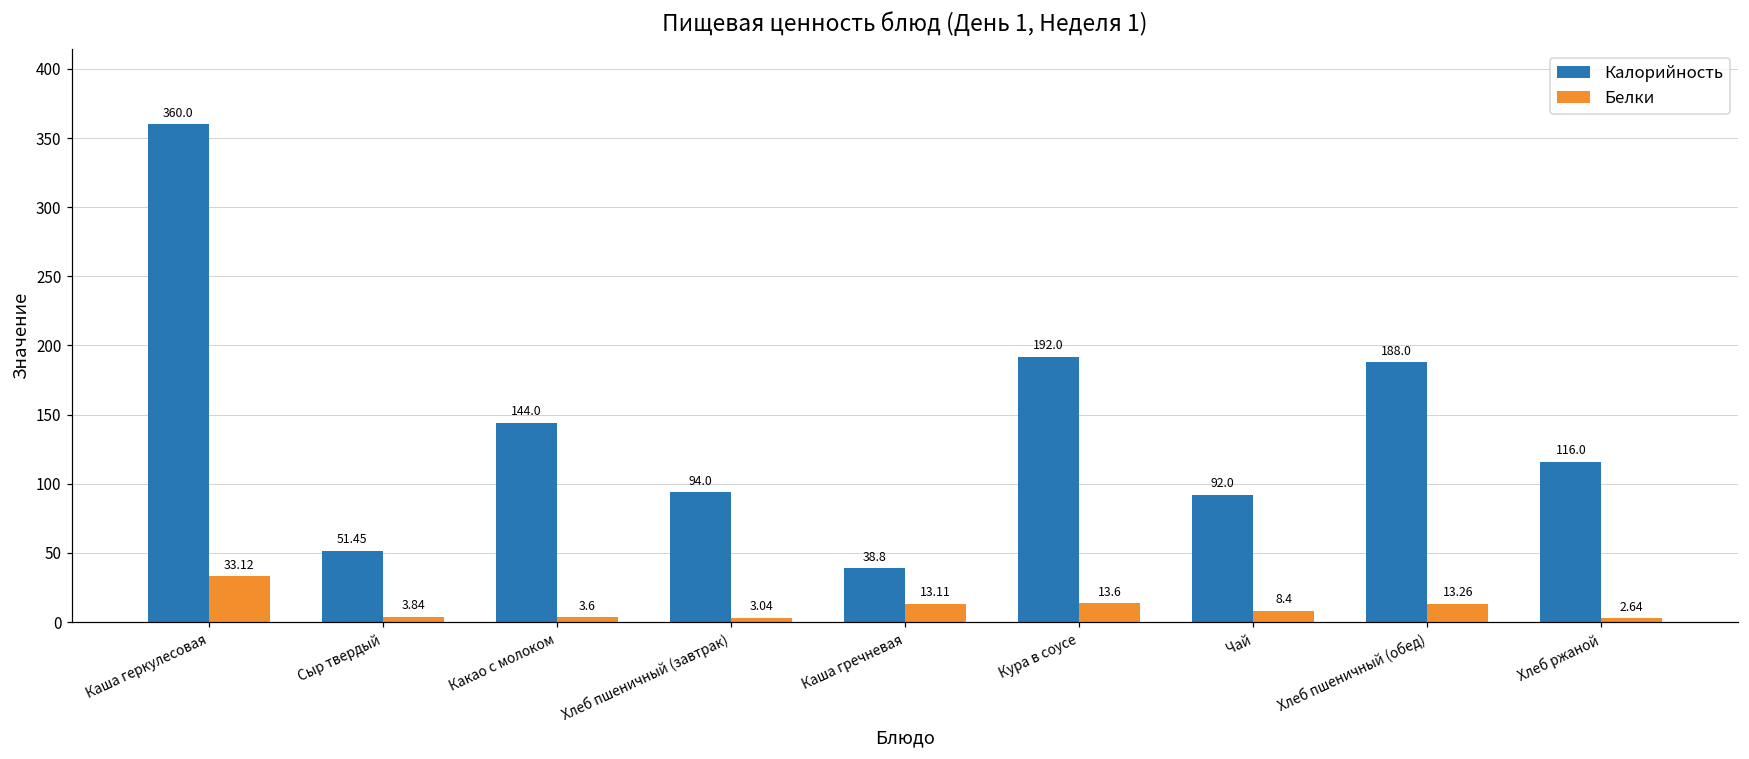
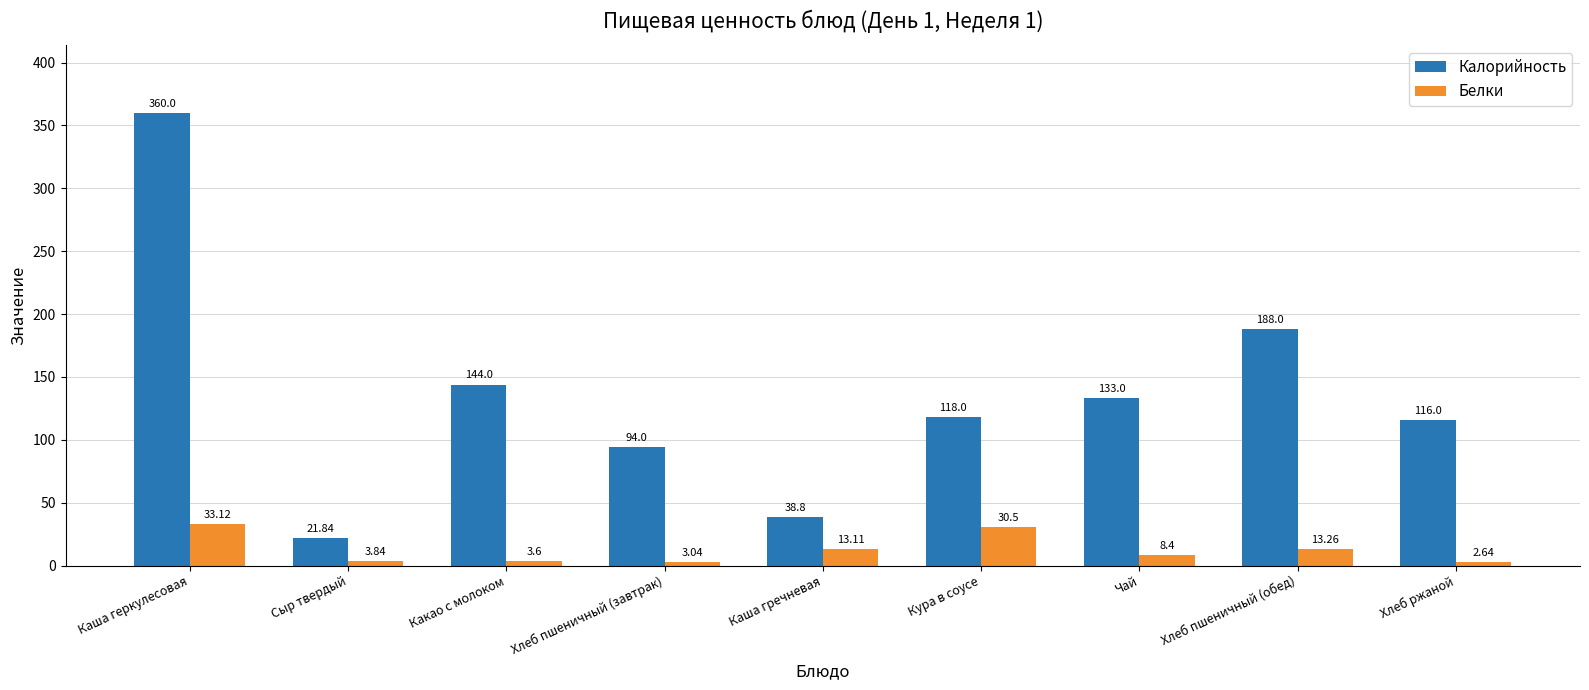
  {
    "Калорийность": {
      "Каша геркулесовая": 360.0,
-     "Сыр твердый": 51.45,
+     "Сыр твердый": 21.84,
      "Какао с молоком": 144.0,
      "Хлеб пшеничный (завтрак)": 94.0,
      "Каша гречневая": 38.8,
-     "Кура в соусе": 192.0,
-     "Чай": 92.0,
+     "Кура в соусе": 118.0,
+     "Чай": 133.0,
      "Хлеб пшеничный (обед)": 188.0,
      "Хлеб ржаной": 116.0
    },
    "Белки": {
      "Каша геркулесовая": 33.12,
      "Сыр твердый": 3.84,
      "Какао с молоком": 3.6,
      "Хлеб пшеничный (завтрак)": 3.04,
      "Каша гречневая": 13.11,
-     "Кура в соусе": 13.6,
+     "Кура в соусе": 30.5,
      "Чай": 8.4,
      "Хлеб пшеничный (обед)": 13.26,
      "Хлеб ржаной": 2.64
    }
  }
